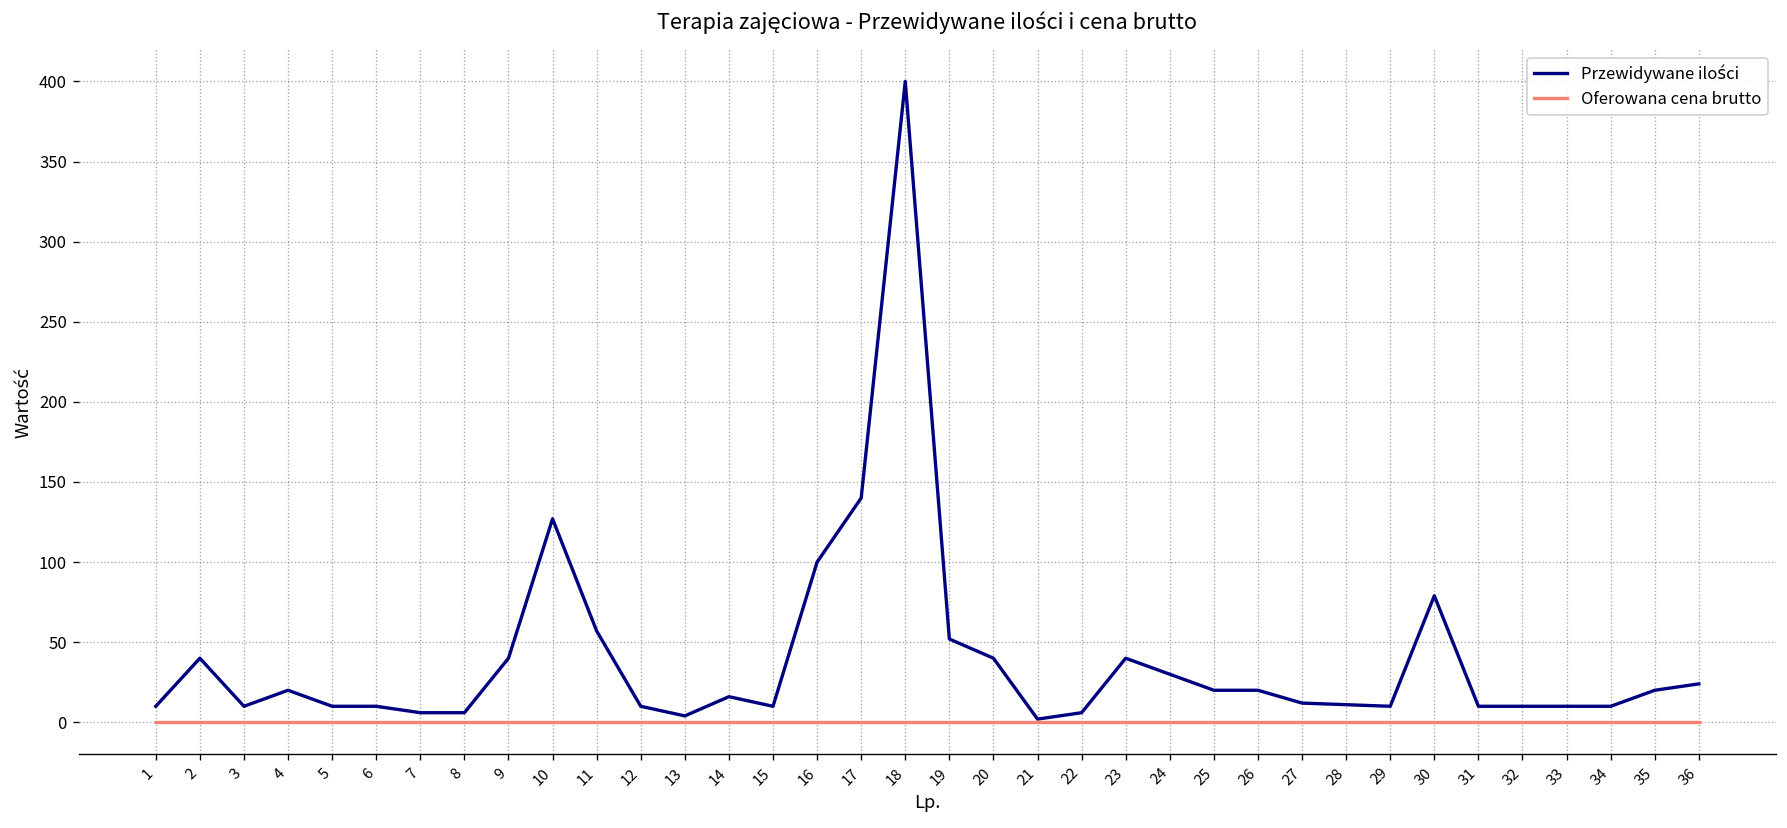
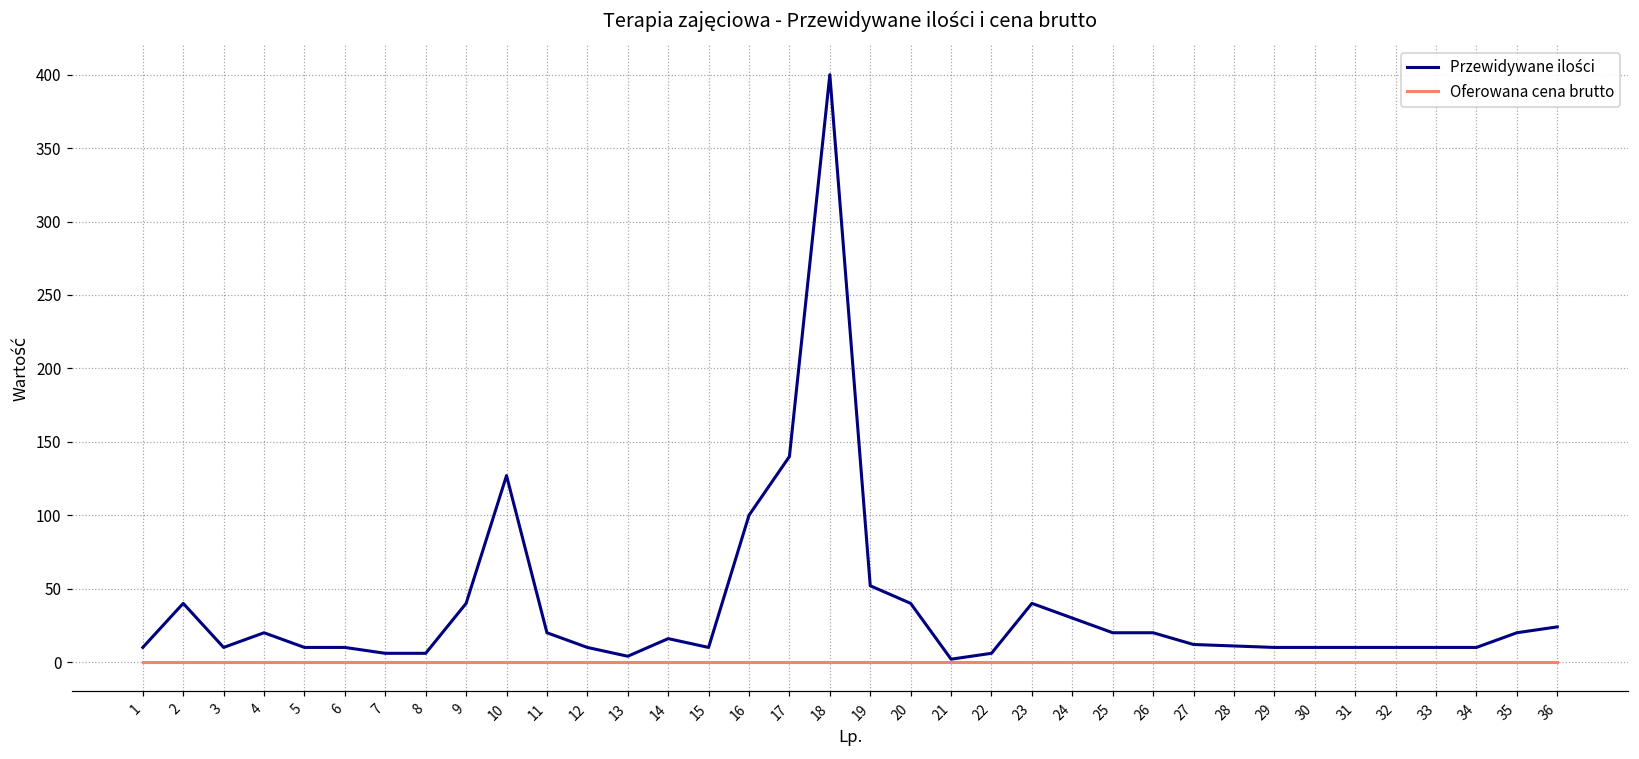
  {
    "Przewidywane ilości": {
      "1": 10,
      "2": 40,
      "3": 10,
      "4": 20,
      "5": 10,
      "6": 10,
      "7": 6,
      "8": 6,
      "9": 40,
      "10": 127,
-     "11": 57,
+     "11": 20,
      "12": 10,
      "13": 4,
      "14": 16,
      "15": 10,
      "16": 100,
      "17": 140,
      "18": 400,
      "19": 52,
      "20": 40,
      "21": 2,
      "22": 6,
      "23": 40,
      "24": 30,
      "25": 20,
      "26": 20,
      "27": 12,
      "28": 11,
      "29": 10,
-     "30": 79,
+     "30": 10,
      "31": 10,
      "32": 10,
      "33": 10,
      "34": 10,
      "35": 20,
      "36": 24
    },
    "Oferowana cena brutto": {
      "1": 0,
      "2": 0,
      "3": 0,
      "4": 0,
      "5": 0,
      "6": 0,
      "7": 0,
      "8": 0,
      "9": 0,
      "10": 0,
      "11": 0,
      "12": 0,
      "13": 0,
      "14": 0,
      "15": 0,
      "16": 0,
      "17": 0,
      "18": 0,
      "19": 0,
      "20": 0,
      "21": 0,
      "22": 0,
      "23": 0,
      "24": 0,
      "25": 0,
      "26": 0,
      "27": 0,
      "28": 0,
      "29": 0,
      "30": 0,
      "31": 0,
      "32": 0,
      "33": 0,
      "34": 0,
      "35": 0,
      "36": 0
    }
  }
